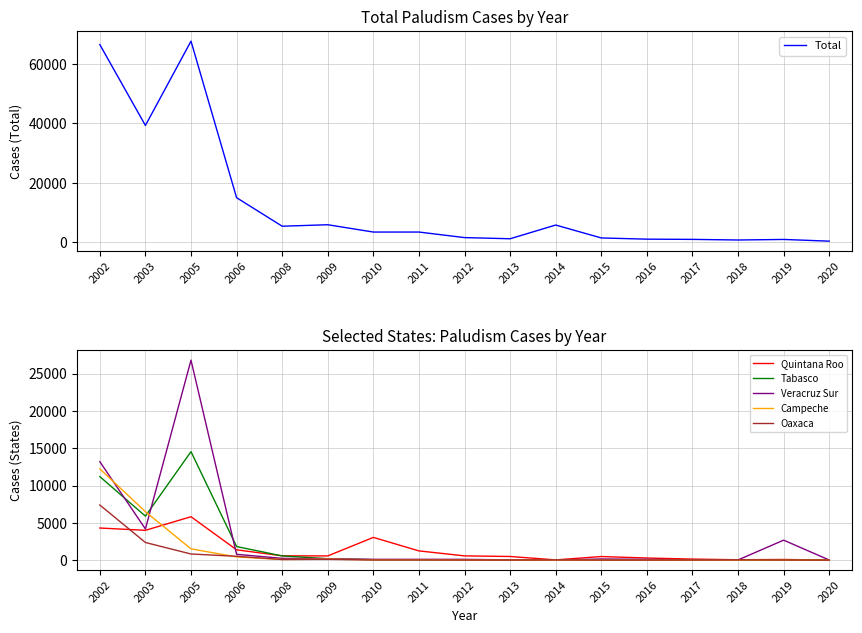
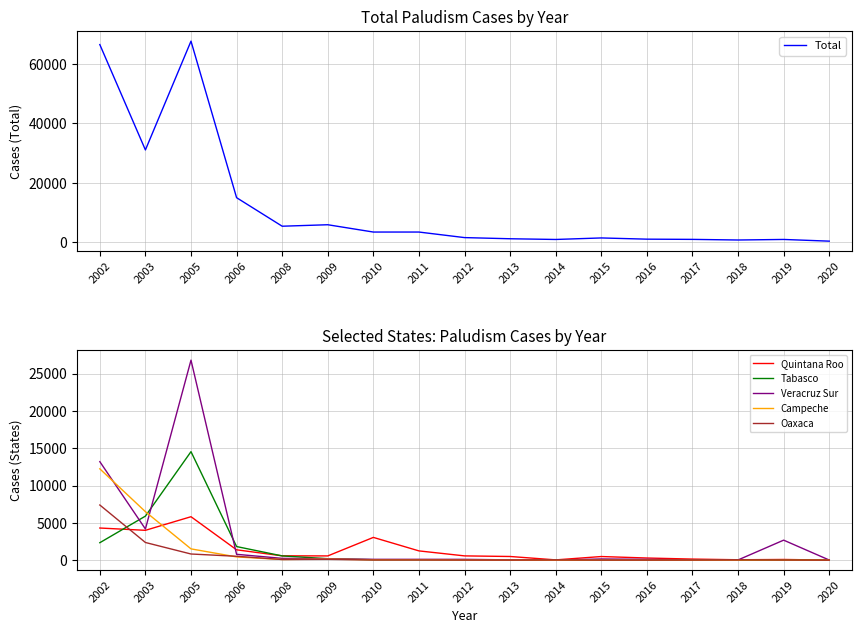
  {
    "Total Paludism Cases by Year": {
      "2002": 67000,
-     "2003": 39000,
+     "2003": 31000,
      "2005": 68000,
      "2006": 15000,
      "2008": 5000,
      "2009": 6000,
      "2010": 4000,
      "2011": 4000,
      "2012": 2000,
      "2013": 1000,
-     "2014": 6000,
+     "2014": 1000,
      "2015": 2000,
      "2016": 1000,
      "2017": 1000,
      "2018": 1000,
      "2019": 1000,
      "2020": 0
    },
    "Selected States: Paludism Cases by Year": {
      "Quintana Roo": {
        "2002": 4000,
        "2005": 6000,
        "2006": 1000,
        "2009": 1000,
        "2010": 3000,
        "2011": 1000,
        "2012": 1000,
        "2013": 0
      },
      "Tabasco": {
-       "2002": 11000,
+       "2002": 2000,
        "2003": 6000,
        "2005": 15000,
        "2006": 2000
      },
      "Veracruz Sur": {
        "2002": 13000,
        "2005": 27000,
        "2019": 3000
      },
      "Campeche": {
        "2002": 12000,
        "2003": 6000,
        "2005": 2000
      },
      "Oaxaca": {
        "2002": 7000,
        "2003": 2000,
        "2005": 1000
      }
    }
  }
